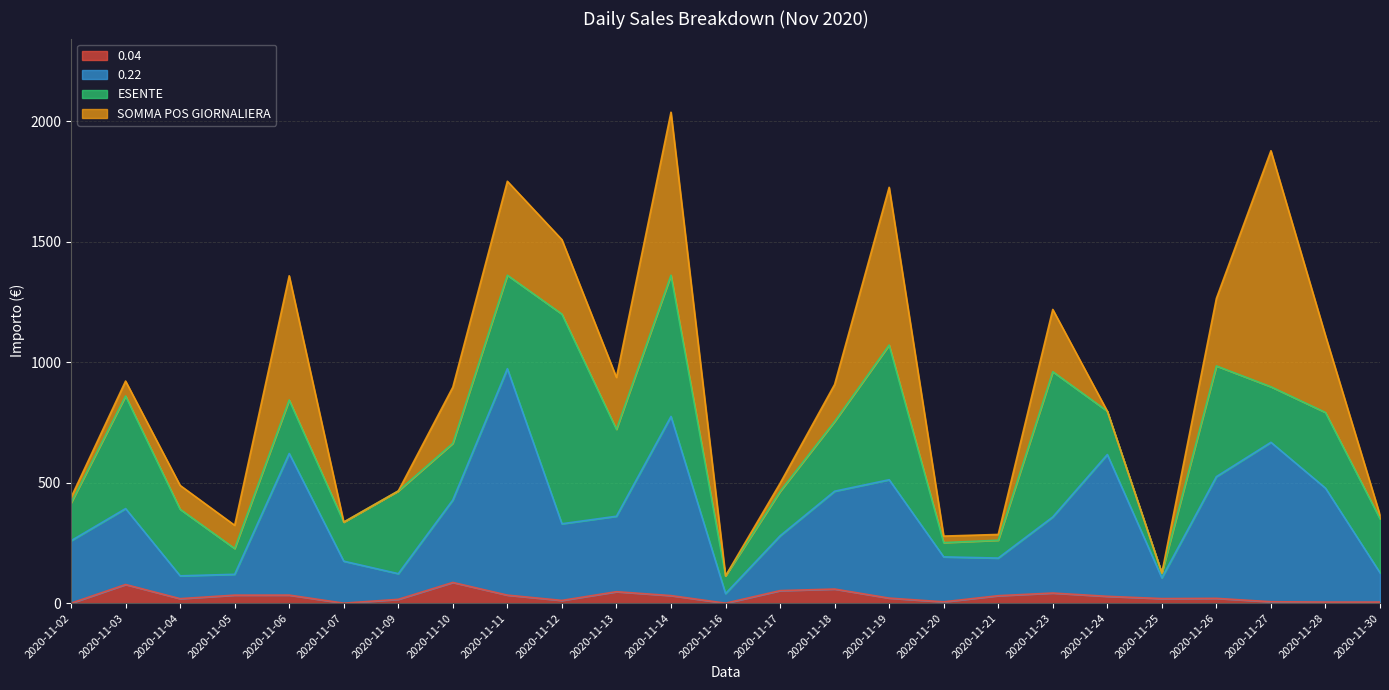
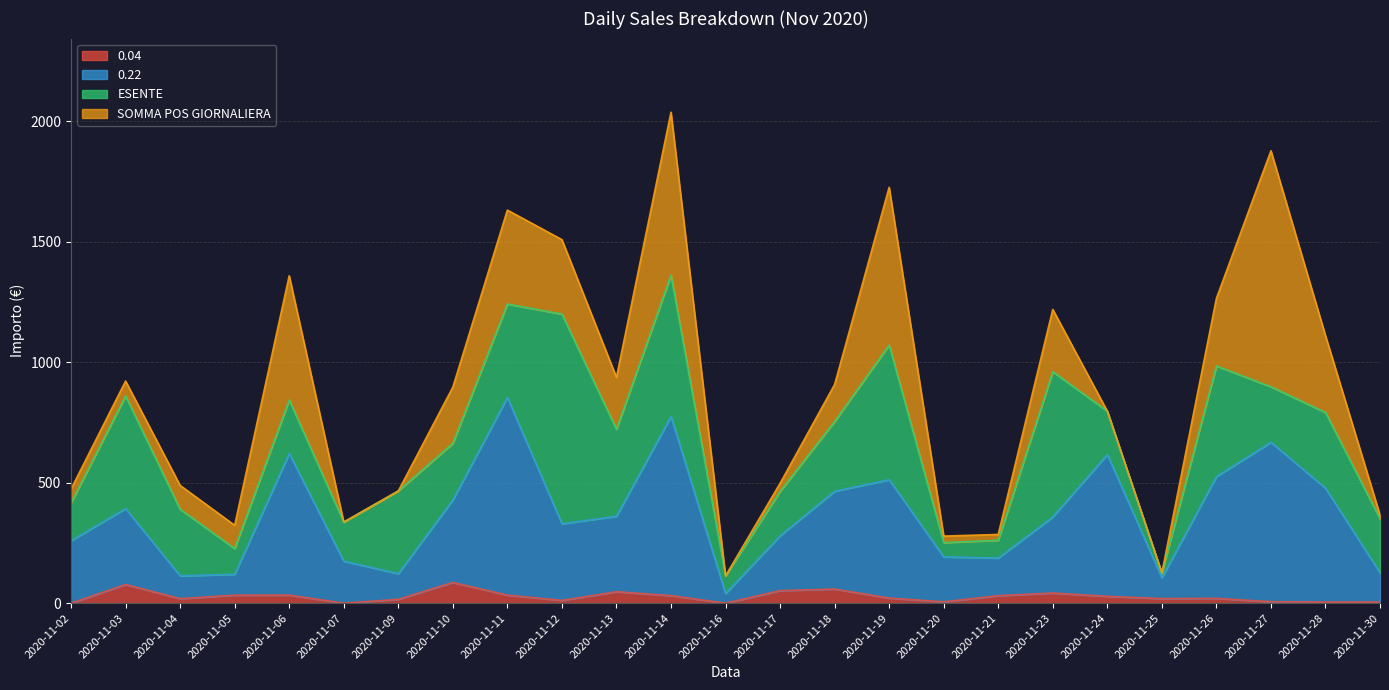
  {
    "0.04": {
      "2020-11-02": 0,
      "2020-11-03": 80,
      "2020-11-04": 20,
      "2020-11-05": 30,
      "2020-11-06": 30,
      "2020-11-07": 0,
      "2020-11-09": 20,
      "2020-11-10": 90,
      "2020-11-11": 30,
      "2020-11-12": 10,
      "2020-11-13": 50,
      "2020-11-14": 30,
      "2020-11-16": 0,
      "2020-11-17": 50,
      "2020-11-18": 60,
      "2020-11-19": 20,
      "2020-11-20": 10,
      "2020-11-21": 30,
      "2020-11-23": 40,
      "2020-11-24": 30,
      "2020-11-25": 20,
      "2020-11-26": 20,
      "2020-11-27": 10,
      "2020-11-28": 0,
      "2020-11-30": 0
    },
    "0.22": {
      "2020-11-02": 260,
      "2020-11-03": 320,
      "2020-11-04": 90,
      "2020-11-05": 90,
      "2020-11-06": 590,
      "2020-11-07": 170,
      "2020-11-09": 110,
      "2020-11-10": 340,
-     "2020-11-11": 940,
+     "2020-11-11": 820,
      "2020-11-12": 320,
      "2020-11-13": 310,
      "2020-11-14": 740,
      "2020-11-16": 40,
      "2020-11-17": 230,
      "2020-11-18": 410,
      "2020-11-19": 490,
      "2020-11-20": 190,
      "2020-11-21": 160,
      "2020-11-23": 320,
      "2020-11-24": 590,
      "2020-11-25": 90,
      "2020-11-26": 510,
      "2020-11-27": 660,
      "2020-11-28": 470,
      "2020-11-30": 120
    },
    "ESENTE": {
      "2020-11-02": 160,
      "2020-11-03": 470,
      "2020-11-04": 280,
      "2020-11-05": 110,
      "2020-11-06": 220,
      "2020-11-10": 240,
      "2020-11-11": 390,
      "2020-11-12": 870,
      "2020-11-13": 360,
      "2020-11-14": 590,
      "2020-11-17": 180,
      "2020-11-18": 290,
      "2020-11-19": 560,
      "2020-11-20": 60,
      "2020-11-21": 70,
      "2020-11-23": 600,
      "2020-11-26": 460,
      "2020-11-27": 230,
      "2020-11-28": 310,
      "2020-11-30": 220
    },
    "SOMMA POS GIORNALIERA": {
-     "2020-11-02": 20,
+     "2020-11-02": 60,
      "2020-11-03": 60,
      "2020-11-04": 100,
      "2020-11-05": 100,
      "2020-11-06": 520,
      "2020-11-10": 230,
      "2020-11-11": 390,
      "2020-11-12": 310,
      "2020-11-13": 220,
      "2020-11-14": 680,
      "2020-11-17": 30,
      "2020-11-18": 150,
      "2020-11-19": 650,
      "2020-11-20": 30,
      "2020-11-21": 20,
      "2020-11-23": 260,
      "2020-11-26": 280,
      "2020-11-27": 980,
      "2020-11-28": 320,
      "2020-11-30": 20
    }
  }
